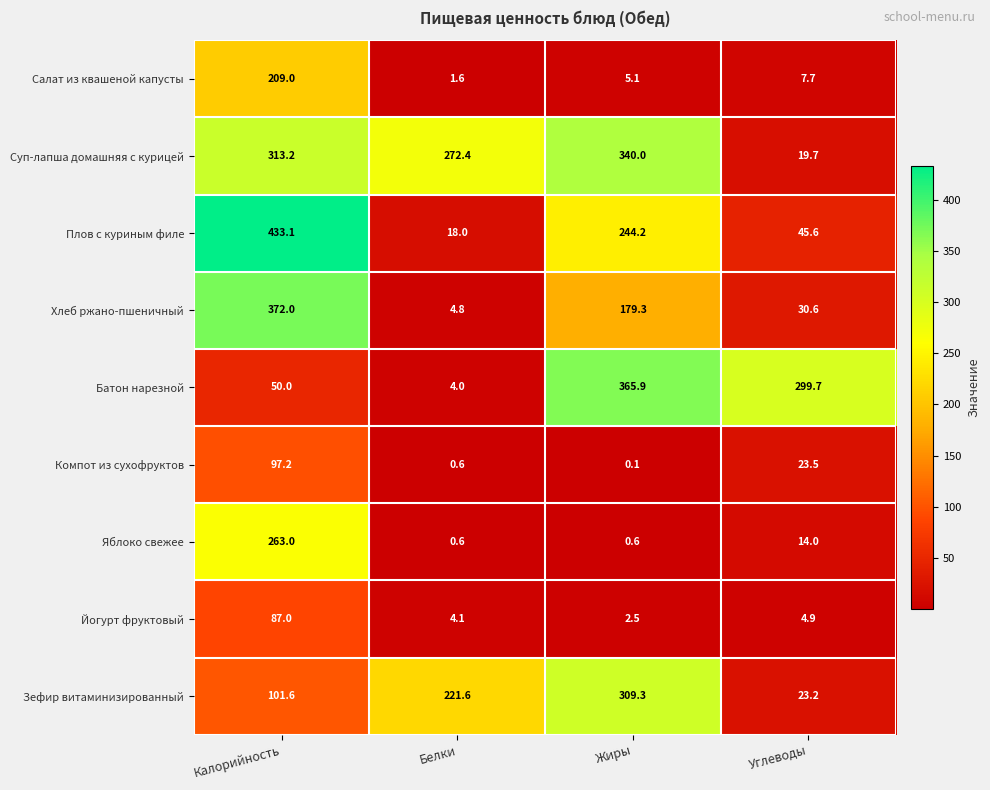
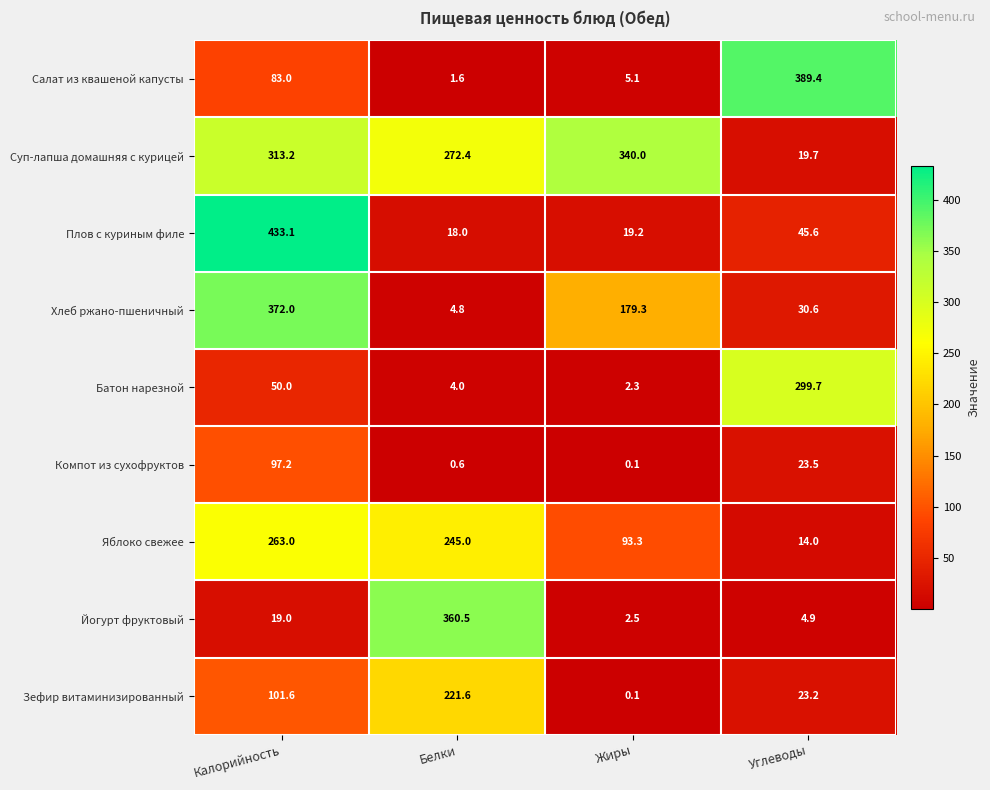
  {
    "Салат из квашеной капусты": {
-     "Калорийность": 209.0,
+     "Калорийность": 83.0,
      "Белки": 1.6,
      "Жиры": 5.1,
-     "Углеводы": 7.7
+     "Углеводы": 389.4
    },
    "Суп-лапша домашняя с курицей": {
      "Калорийность": 313.2,
      "Белки": 272.4,
      "Жиры": 340.0,
      "Углеводы": 19.7
    },
    "Плов с куриным филе": {
      "Калорийность": 433.1,
      "Белки": 18.0,
-     "Жиры": 244.2,
+     "Жиры": 19.2,
      "Углеводы": 45.6
    },
    "Хлеб ржано-пшеничный": {
      "Калорийность": 372.0,
      "Белки": 4.8,
      "Жиры": 179.3,
      "Углеводы": 30.6
    },
    "Батон нарезной": {
      "Калорийность": 50.0,
      "Белки": 4.0,
-     "Жиры": 365.9,
+     "Жиры": 2.3,
      "Углеводы": 299.7
    },
    "Компот из сухофруктов": {
      "Калорийность": 97.2,
      "Белки": 0.6,
      "Жиры": 0.1,
      "Углеводы": 23.5
    },
    "Яблоко свежее": {
      "Калорийность": 263.0,
-     "Белки": 0.6,
-     "Жиры": 0.6,
+     "Белки": 245.0,
+     "Жиры": 93.3,
      "Углеводы": 14.0
    },
    "Йогурт фруктовый": {
-     "Калорийность": 87.0,
-     "Белки": 4.1,
+     "Калорийность": 19.0,
+     "Белки": 360.5,
      "Жиры": 2.5,
      "Углеводы": 4.9
    },
    "Зефир витаминизированный": {
      "Калорийность": 101.6,
      "Белки": 221.6,
-     "Жиры": 309.3,
+     "Жиры": 0.1,
      "Углеводы": 23.2
    }
  }
